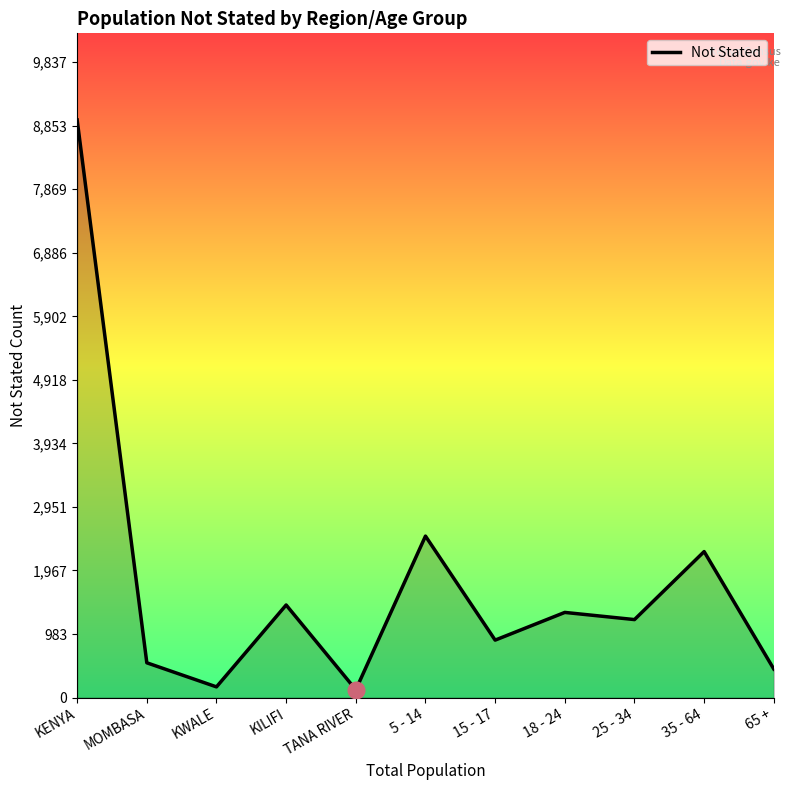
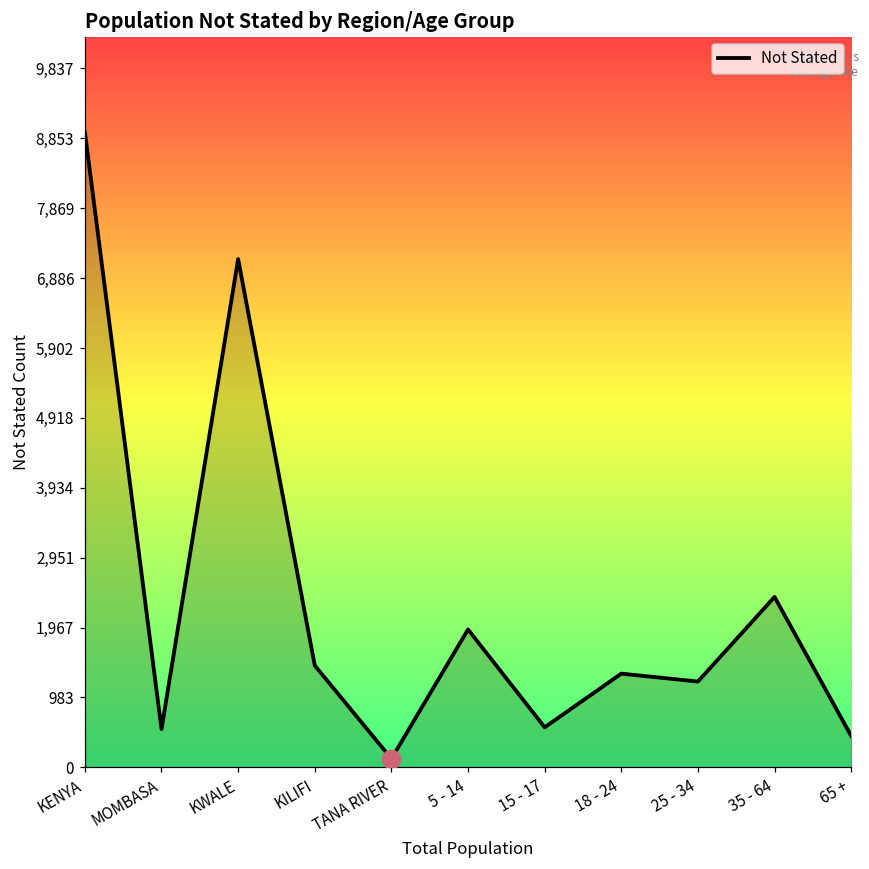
  {
    "Not Stated": {
      "KENYA": "8,900",
      "MOMBASA": "500",
-     "KWALE": "200",
+     "KWALE": "7,200",
      "KILIFI": "1,400",
-     "5 - 14": "2,500",
-     "15 - 17": "900",
+     "5 - 14": "1,900",
+     "15 - 17": "600",
      "18 - 24": "1,300",
      "25 - 34": "1,200",
-     "35 - 64": "2,300",
+     "35 - 64": "2,400",
      "65 +": "400"
    }
  }
